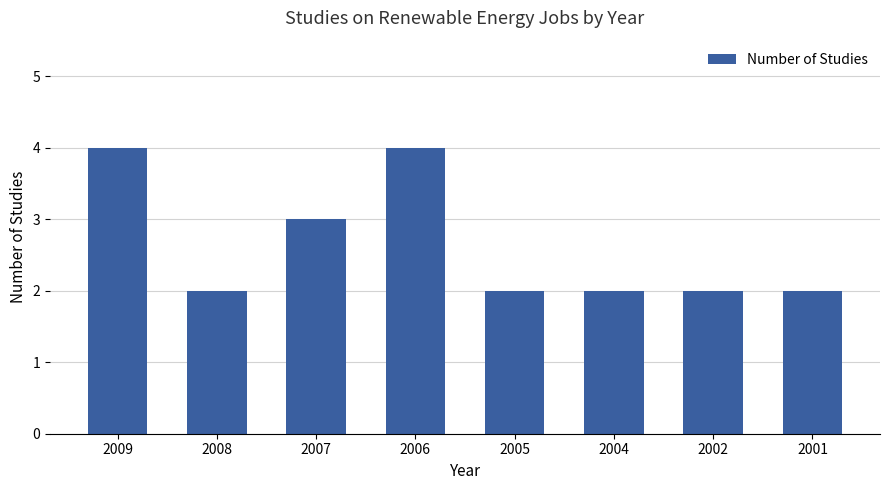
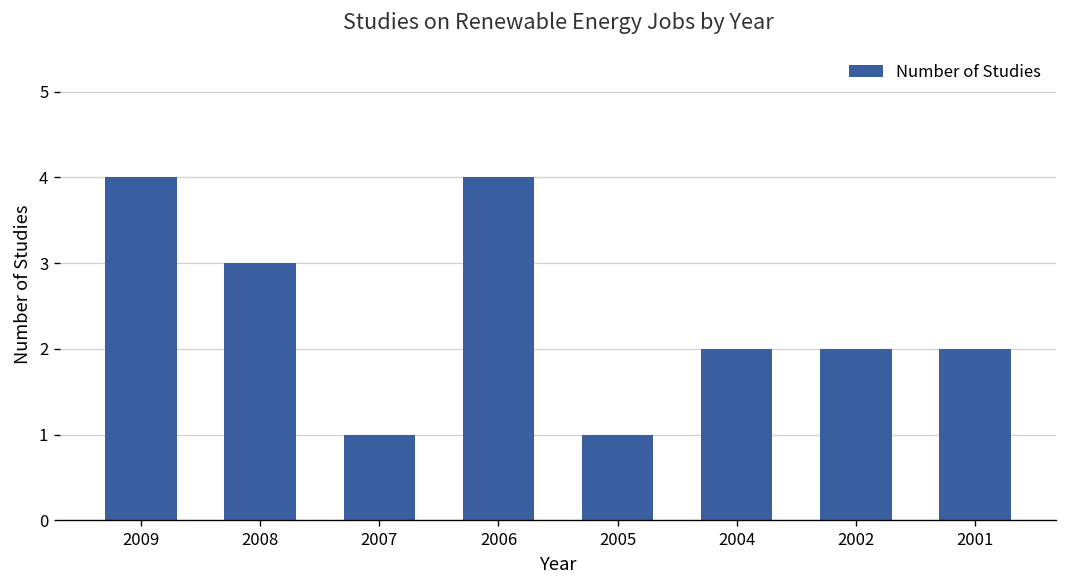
  {
    "2009": 4,
-   "2008": 2,
-   "2007": 3,
+   "2008": 3,
+   "2007": 1,
    "2006": 4,
-   "2005": 2,
+   "2005": 1,
    "2004": 2,
    "2002": 2,
    "2001": 2
  }
